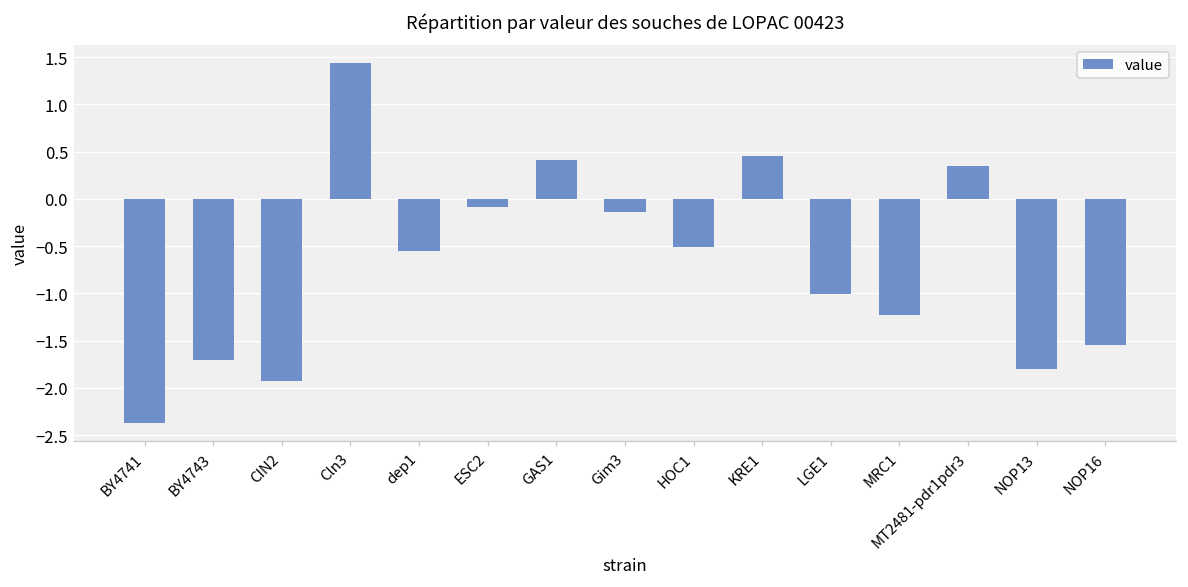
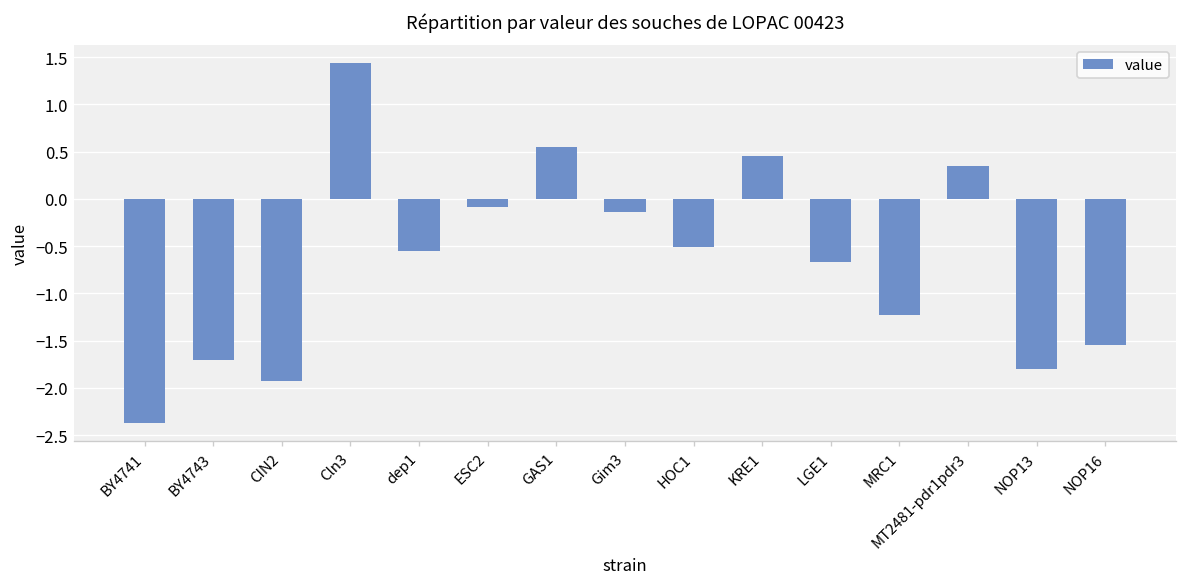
  {
    "BY4741": -2.4,
    "BY4743": -1.7,
    "CIN2": -1.9,
    "Cln3": 1.4,
    "dep1": -0.6,
    "ESC2": -0.1,
-   "GAS1": 0.4,
+   "GAS1": 0.6,
    "Gim3": -0.1,
    "HOC1": -0.5,
    "KRE1": 0.4,
-   "LGE1": -1.0,
+   "LGE1": -0.7,
    "MRC1": -1.2,
    "MT2481-pdr1pdr3": 0.3,
    "NOP13": -1.8,
    "NOP16": -1.5
  }
